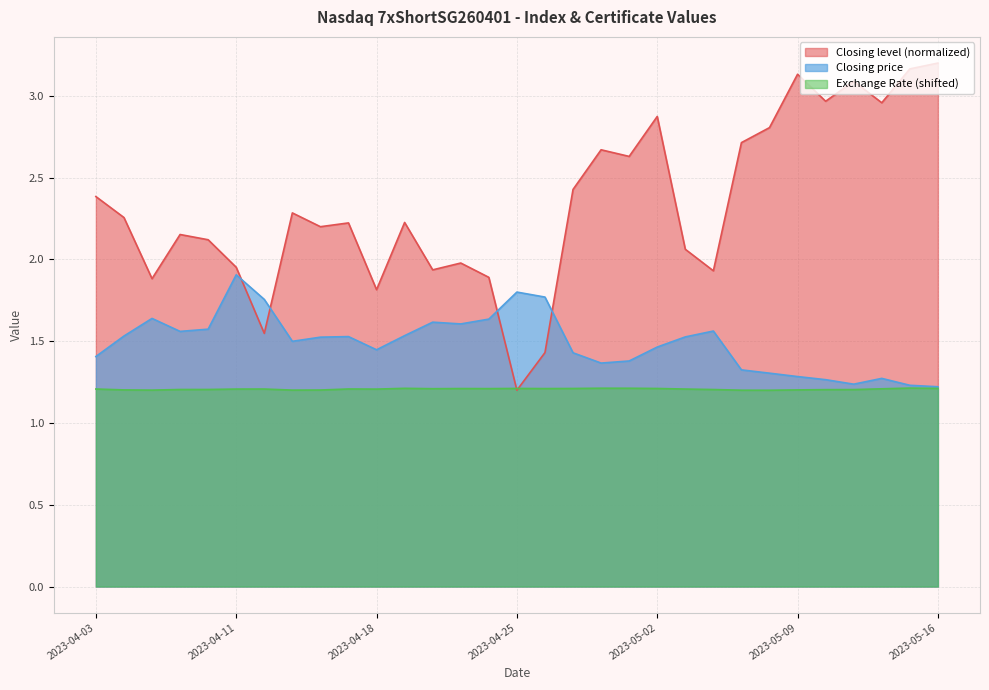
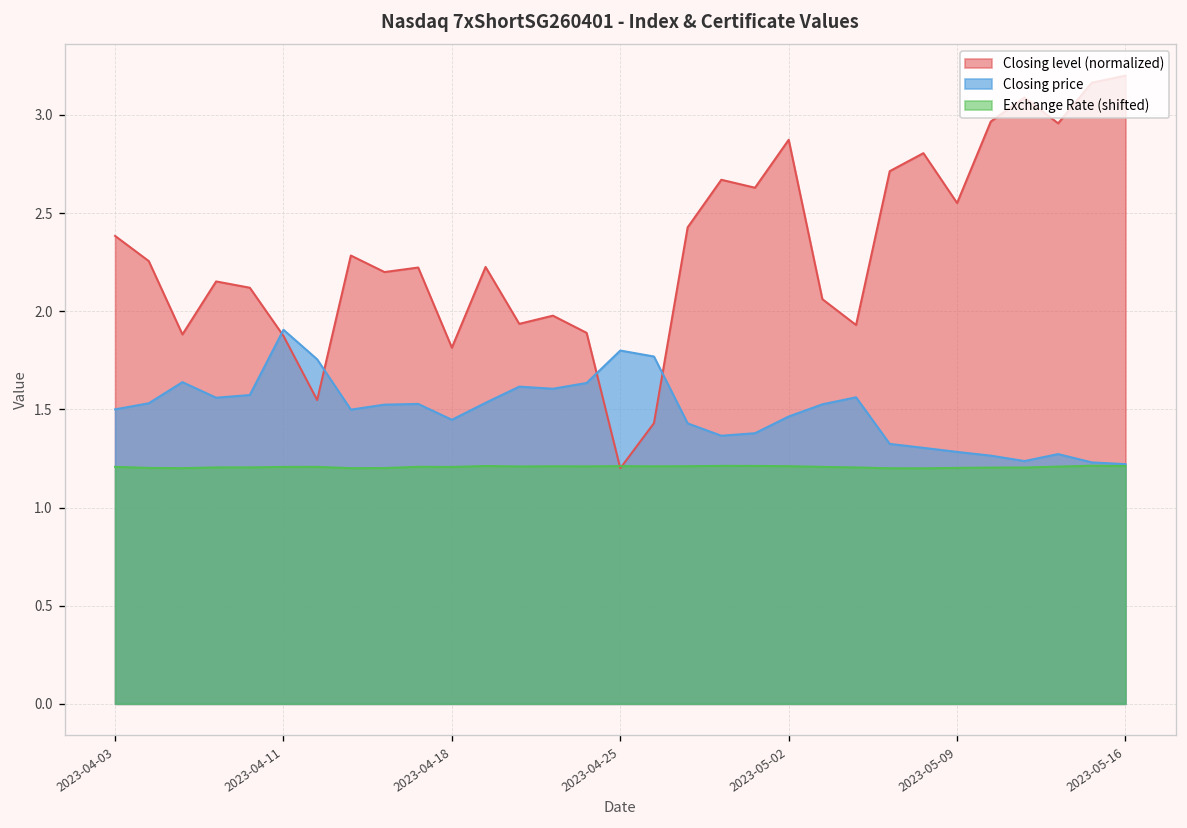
  {
    "Closing level (normalized)": {
      "2023-04-03": 2.38,
-     "2023-04-11": 1.95,
+     "2023-04-11": 1.87,
      "2023-04-18": 1.81,
      "2023-05-02": 2.87,
-     "2023-05-09": 3.13
+     "2023-05-09": 2.55
    },
    "Closing price": {
-     "2023-04-03": 1.41,
+     "2023-04-03": 1.50,
      "2023-04-11": 1.91,
      "2023-04-18": 1.45,
      "2023-04-25": 1.80,
      "2023-05-02": 1.46,
      "2023-05-09": 1.28
    },
    "Exchange Rate (shifted)": {
      "2023-04-03": 1.21,
      "2023-04-11": 1.21,
      "2023-04-18": 1.21,
      "2023-05-02": 1.21,
      "2023-05-09": 1.20
    }
  }
